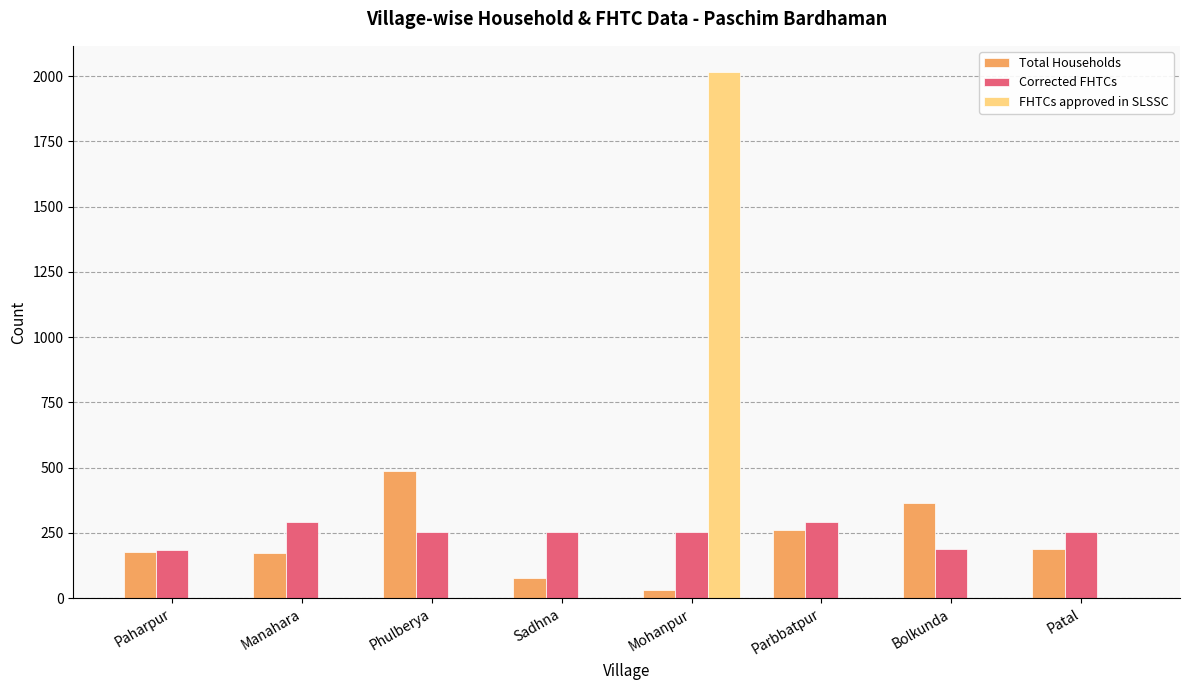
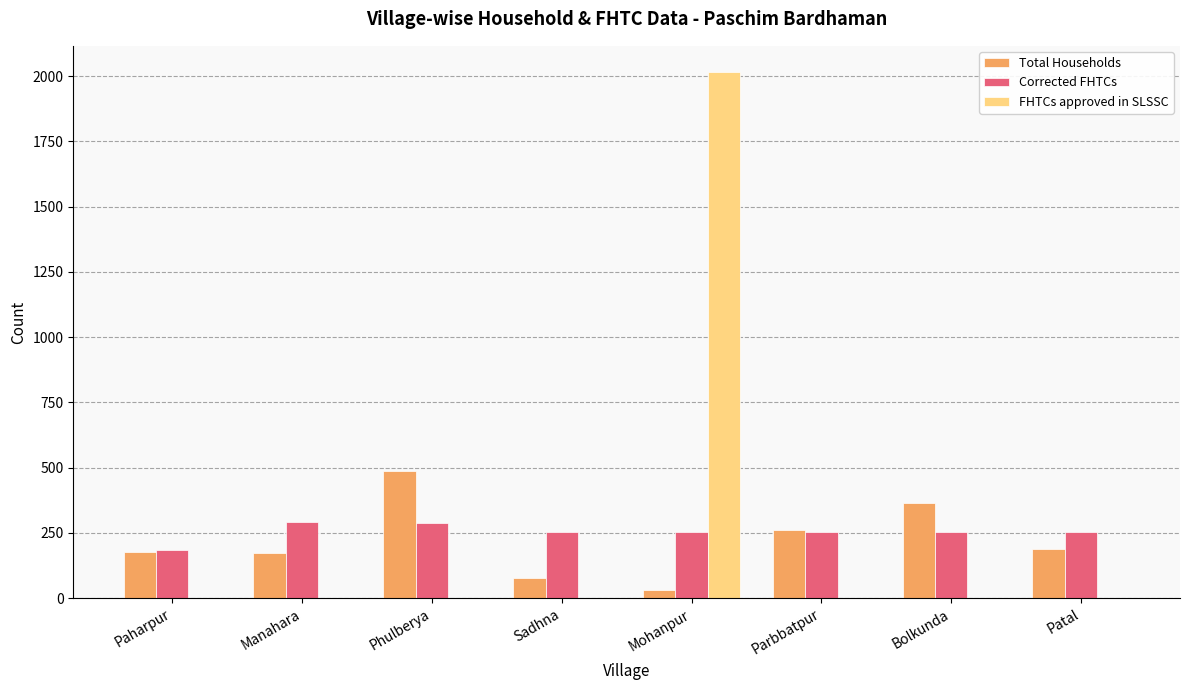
  {
    "Corrected FHTCs": {
      "Paharpur": 180,
      "Manahara": 290,
-     "Phulberya": 250,
+     "Phulberya": 290,
      "Sadhna": 250,
      "Mohanpur": 250,
-     "Parbbatpur": 290,
-     "Bolkunda": 190,
+     "Parbbatpur": 250,
+     "Bolkunda": 250,
      "Patal": 250
    }
  }
